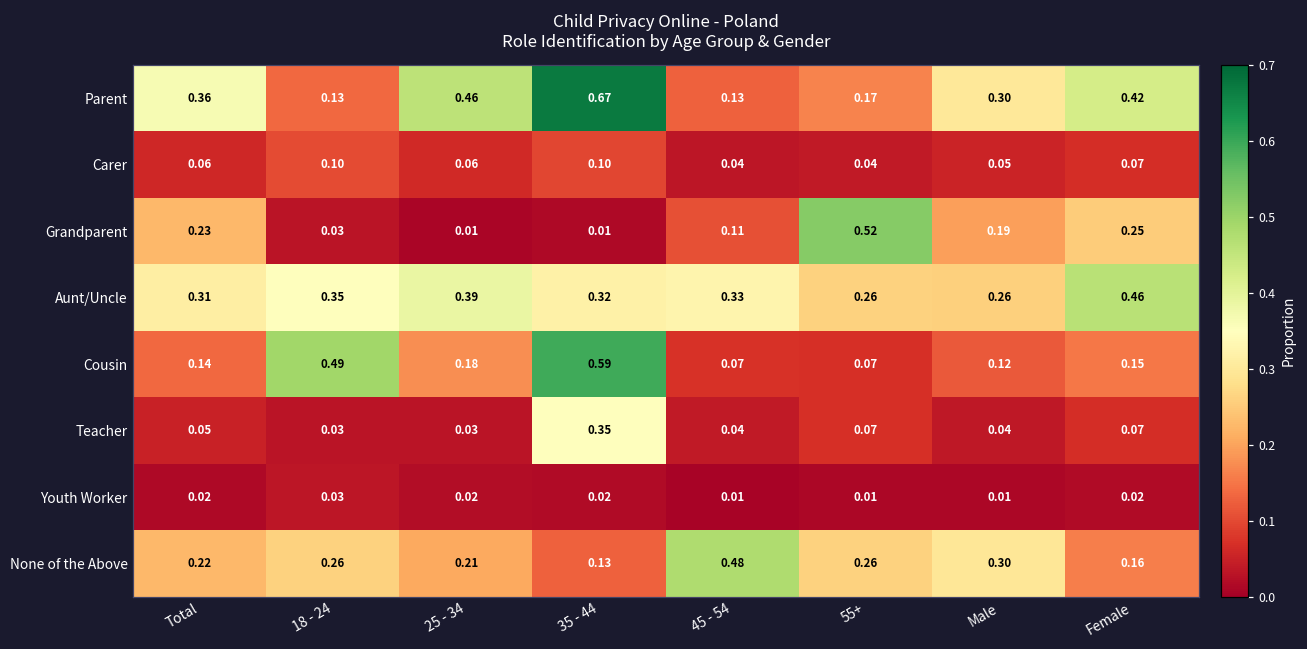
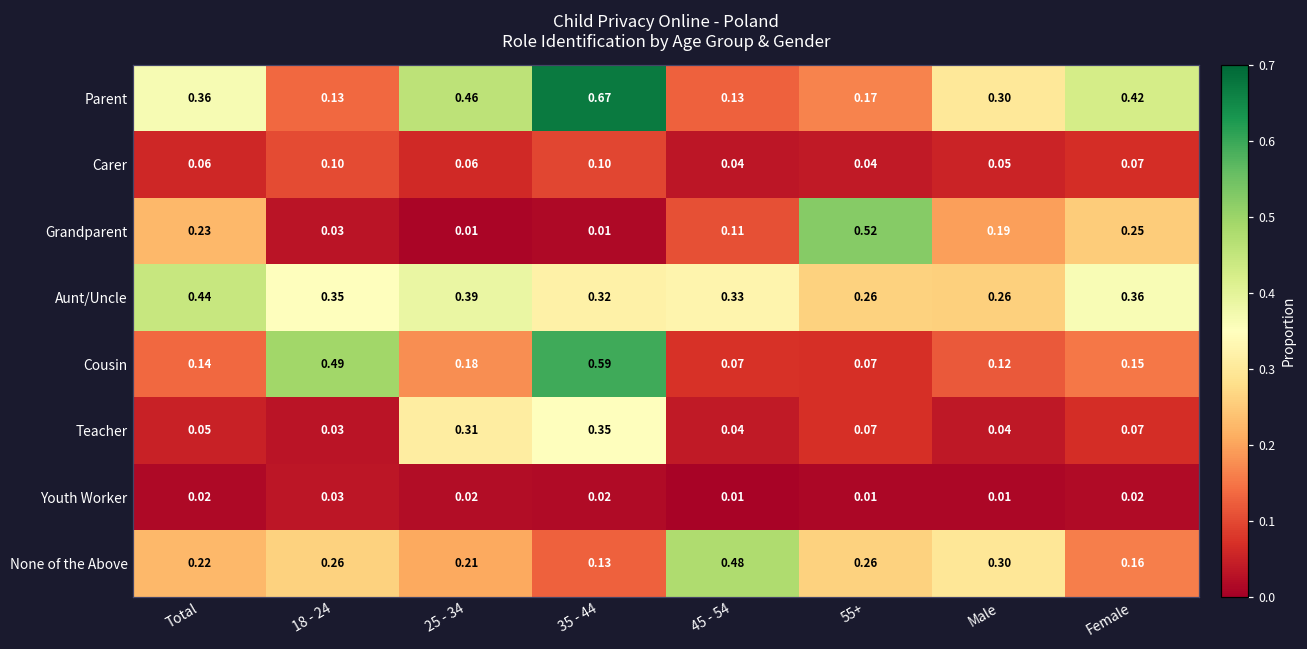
  {
    "Parent": {
      "Total": 0.36,
      "18 - 24": 0.13,
      "25 - 34": 0.46,
      "35 - 44": 0.67,
      "45 - 54": 0.13,
      "55+": 0.17,
      "Male": 0.30,
      "Female": 0.42
    },
    "Carer": {
      "Total": 0.06,
      "18 - 24": 0.10,
      "25 - 34": 0.06,
      "35 - 44": 0.10,
      "45 - 54": 0.04,
      "55+": 0.04,
      "Male": 0.05,
      "Female": 0.07
    },
    "Grandparent": {
      "Total": 0.23,
      "18 - 24": 0.03,
      "25 - 34": 0.01,
      "35 - 44": 0.01,
      "45 - 54": 0.11,
      "55+": 0.52,
      "Male": 0.19,
      "Female": 0.25
    },
    "Aunt/Uncle": {
-     "Total": 0.31,
+     "Total": 0.44,
      "18 - 24": 0.35,
      "25 - 34": 0.39,
      "35 - 44": 0.32,
      "45 - 54": 0.33,
      "55+": 0.26,
      "Male": 0.26,
-     "Female": 0.46
+     "Female": 0.36
    },
    "Cousin": {
      "Total": 0.14,
      "18 - 24": 0.49,
      "25 - 34": 0.18,
      "35 - 44": 0.59,
      "45 - 54": 0.07,
      "55+": 0.07,
      "Male": 0.12,
      "Female": 0.15
    },
    "Teacher": {
      "Total": 0.05,
      "18 - 24": 0.03,
-     "25 - 34": 0.03,
+     "25 - 34": 0.31,
      "35 - 44": 0.35,
      "45 - 54": 0.04,
      "55+": 0.07,
      "Male": 0.04,
      "Female": 0.07
    },
    "Youth Worker": {
      "Total": 0.02,
      "18 - 24": 0.03,
      "25 - 34": 0.02,
      "35 - 44": 0.02,
      "45 - 54": 0.01,
      "55+": 0.01,
      "Male": 0.01,
      "Female": 0.02
    },
    "None of the Above": {
      "Total": 0.22,
      "18 - 24": 0.26,
      "25 - 34": 0.21,
      "35 - 44": 0.13,
      "45 - 54": 0.48,
      "55+": 0.26,
      "Male": 0.30,
      "Female": 0.16
    }
  }
